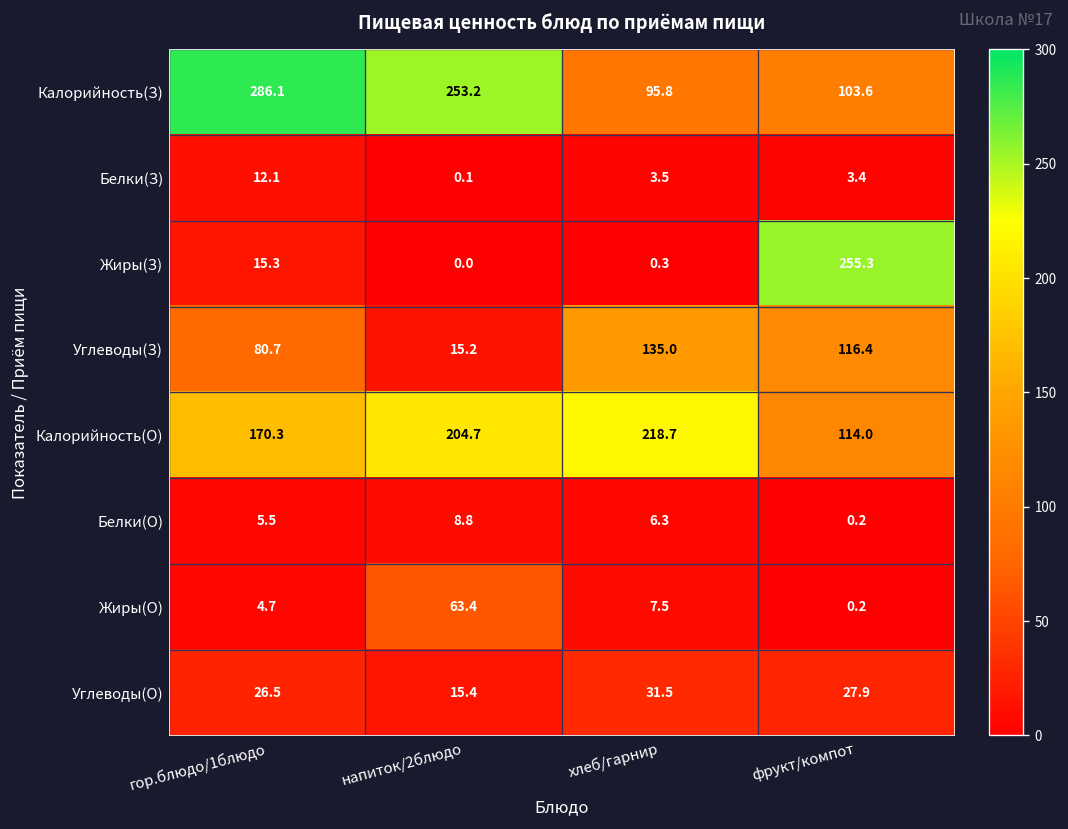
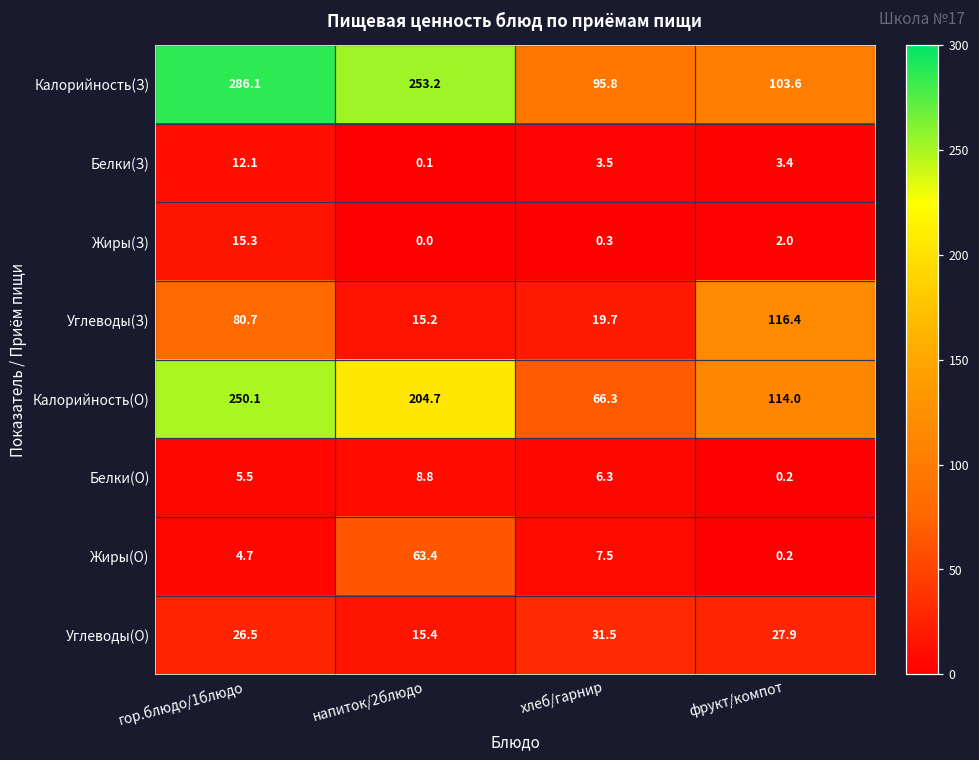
  {
    "Калорийность(З)": {
      "гор.блюдо/1блюдо": 286.1,
      "напиток/2блюдо": 253.2,
      "хлеб/гарнир": 95.8,
      "фрукт/компот": 103.6
    },
    "Белки(З)": {
      "гор.блюдо/1блюдо": 12.1,
      "напиток/2блюдо": 0.1,
      "хлеб/гарнир": 3.5,
      "фрукт/компот": 3.4
    },
    "Жиры(З)": {
      "гор.блюдо/1блюдо": 15.3,
      "напиток/2блюдо": 0.0,
      "хлеб/гарнир": 0.3,
-     "фрукт/компот": 255.3
+     "фрукт/компот": 2.0
    },
    "Углеводы(З)": {
      "гор.блюдо/1блюдо": 80.7,
      "напиток/2блюдо": 15.2,
-     "хлеб/гарнир": 135.0,
+     "хлеб/гарнир": 19.7,
      "фрукт/компот": 116.4
    },
    "Калорийность(О)": {
-     "гор.блюдо/1блюдо": 170.3,
+     "гор.блюдо/1блюдо": 250.1,
      "напиток/2блюдо": 204.7,
-     "хлеб/гарнир": 218.7,
+     "хлеб/гарнир": 66.3,
      "фрукт/компот": 114.0
    },
    "Белки(О)": {
      "гор.блюдо/1блюдо": 5.5,
      "напиток/2блюдо": 8.8,
      "хлеб/гарнир": 6.3,
      "фрукт/компот": 0.2
    },
    "Жиры(О)": {
      "гор.блюдо/1блюдо": 4.7,
      "напиток/2блюдо": 63.4,
      "хлеб/гарнир": 7.5,
      "фрукт/компот": 0.2
    },
    "Углеводы(О)": {
      "гор.блюдо/1блюдо": 26.5,
      "напиток/2блюдо": 15.4,
      "хлеб/гарнир": 31.5,
      "фрукт/компот": 27.9
    }
  }
